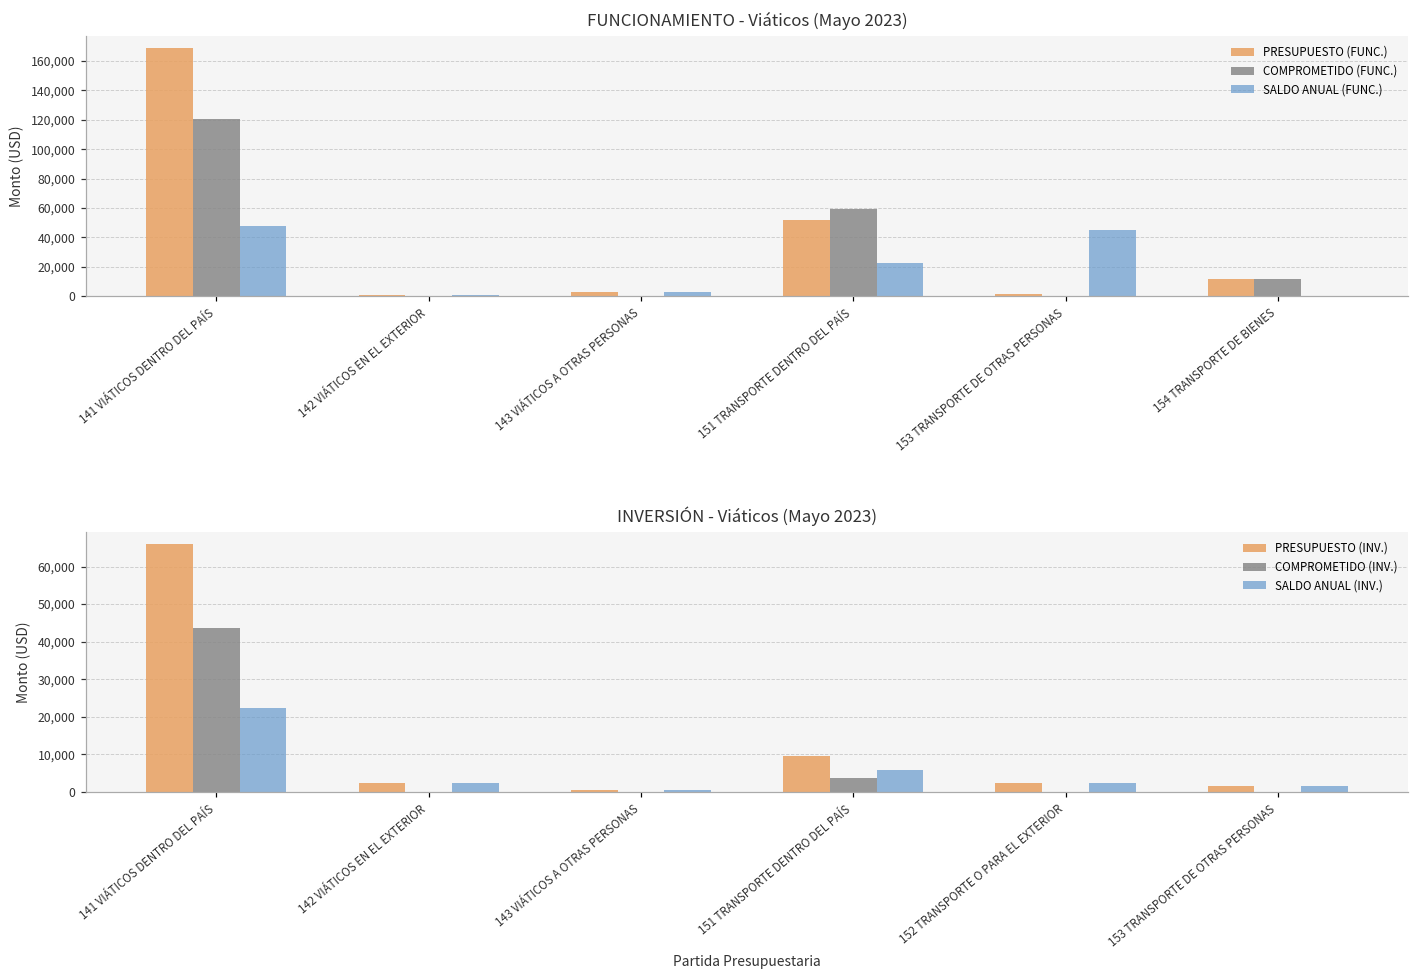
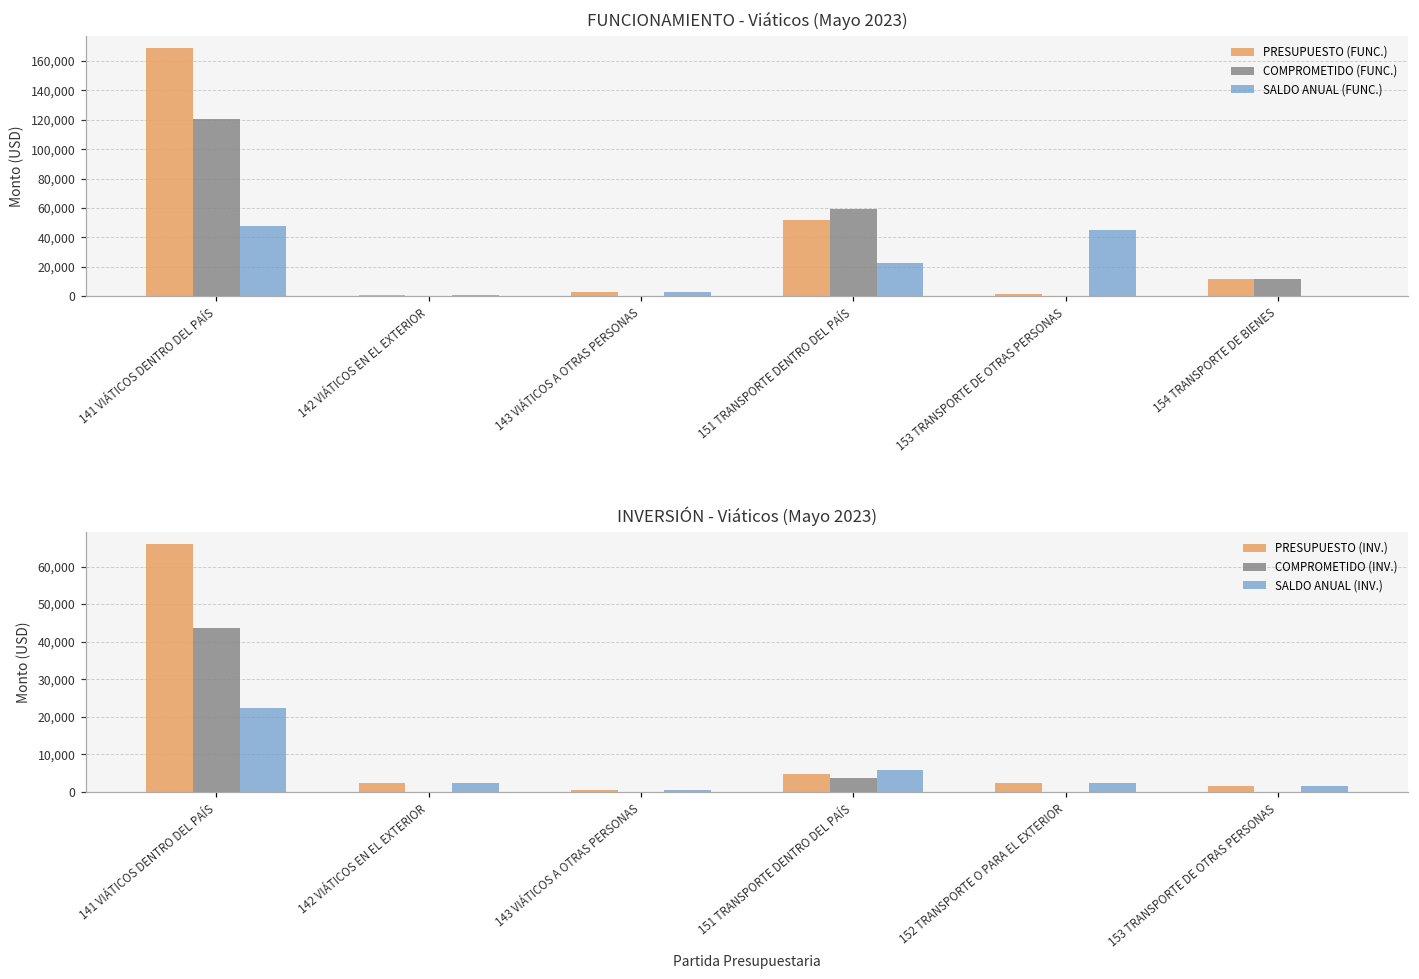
  {
    "FUNCIONAMIENTO - Viáticos (Mayo 2023)": {
      "PRESUPUESTO (FUNC.)": {
        "141 VIÁTICOS DENTRO DEL PAÍS": "169,000",
        "143 VIÁTICOS A OTRAS PERSONAS": "3,000",
        "151 TRANSPORTE DENTRO DEL PAÍS": "52,000",
        "154 TRANSPORTE DE BIENES": "12,000"
      },
      "COMPROMETIDO (FUNC.)": {
        "141 VIÁTICOS DENTRO DEL PAÍS": "121,000",
        "142 VIÁTICOS EN EL EXTERIOR": "0",
        "143 VIÁTICOS A OTRAS PERSONAS": "0",
        "151 TRANSPORTE DENTRO DEL PAÍS": "59,000",
        "153 TRANSPORTE DE OTRAS PERSONAS": "0",
        "154 TRANSPORTE DE BIENES": "12,000"
      },
      "SALDO ANUAL (FUNC.)": {
        "141 VIÁTICOS DENTRO DEL PAÍS": "48,000",
        "143 VIÁTICOS A OTRAS PERSONAS": "3,000",
        "151 TRANSPORTE DENTRO DEL PAÍS": "23,000",
        "153 TRANSPORTE DE OTRAS PERSONAS": "45,000"
      }
    },
    "INVERSIÓN - Viáticos (Mayo 2023)": {
      "PRESUPUESTO (INV.)": {
        "141 VIÁTICOS DENTRO DEL PAÍS": "66,000",
        "142 VIÁTICOS EN EL EXTERIOR": "3,000",
-       "151 TRANSPORTE DENTRO DEL PAÍS": "10,000",
+       "151 TRANSPORTE DENTRO DEL PAÍS": "5,000",
        "152 TRANSPORTE O PARA EL EXTERIOR": "3,000",
        "153 TRANSPORTE DE OTRAS PERSONAS": "2,000"
      },
      "COMPROMETIDO (INV.)": {
        "141 VIÁTICOS DENTRO DEL PAÍS": "44,000",
        "142 VIÁTICOS EN EL EXTERIOR": "0",
        "143 VIÁTICOS A OTRAS PERSONAS": "0",
        "151 TRANSPORTE DENTRO DEL PAÍS": "4,000",
        "152 TRANSPORTE O PARA EL EXTERIOR": "0",
        "153 TRANSPORTE DE OTRAS PERSONAS": "0"
      },
      "SALDO ANUAL (INV.)": {
        "141 VIÁTICOS DENTRO DEL PAÍS": "22,000",
        "142 VIÁTICOS EN EL EXTERIOR": "3,000",
        "151 TRANSPORTE DENTRO DEL PAÍS": "6,000",
        "152 TRANSPORTE O PARA EL EXTERIOR": "3,000",
        "153 TRANSPORTE DE OTRAS PERSONAS": "2,000"
      }
    }
  }
